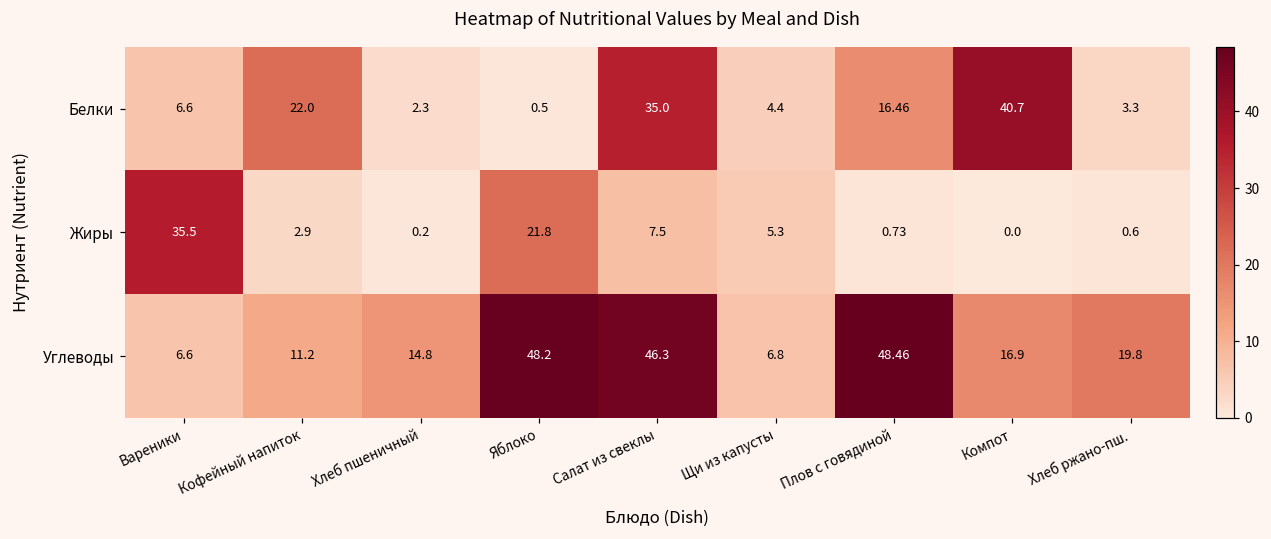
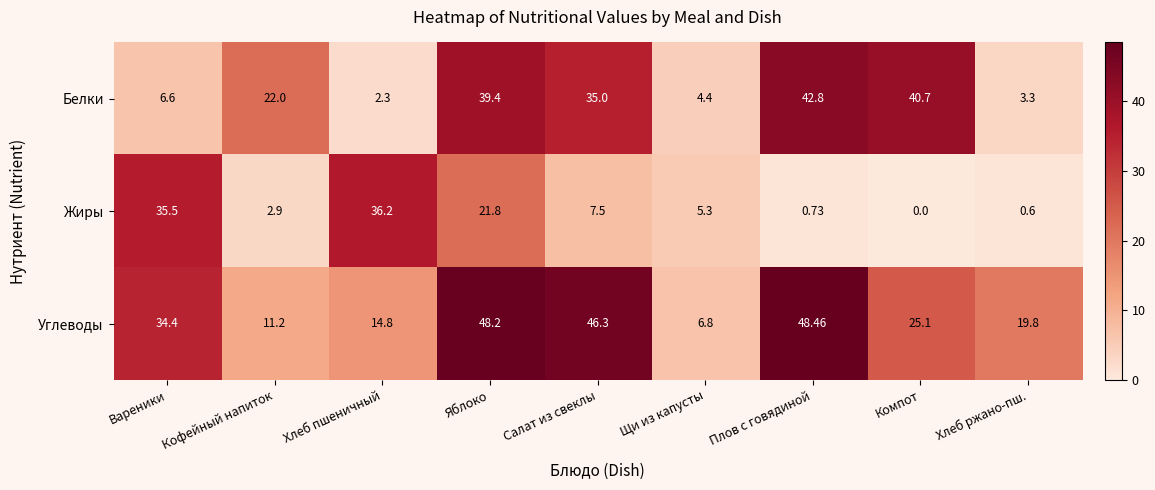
  {
    "Белки": {
      "Вареники": 6.6,
      "Кофейный напиток": 22.0,
      "Хлеб пшеничный": 2.3,
-     "Яблоко": 0.5,
+     "Яблоко": 39.4,
      "Салат из свеклы": 35.0,
      "Щи из капусты": 4.4,
-     "Плов с говядиной": 16.46,
+     "Плов с говядиной": 42.8,
      "Компот": 40.7,
      "Хлеб ржано-пш.": 3.3
    },
    "Жиры": {
      "Вареники": 35.5,
      "Кофейный напиток": 2.9,
-     "Хлеб пшеничный": 0.2,
+     "Хлеб пшеничный": 36.2,
      "Яблоко": 21.8,
      "Салат из свеклы": 7.5,
      "Щи из капусты": 5.3,
      "Плов с говядиной": 0.73,
      "Компот": 0.0,
      "Хлеб ржано-пш.": 0.6
    },
    "Углеводы": {
-     "Вареники": 6.6,
+     "Вареники": 34.4,
      "Кофейный напиток": 11.2,
      "Хлеб пшеничный": 14.8,
      "Яблоко": 48.2,
      "Салат из свеклы": 46.3,
      "Щи из капусты": 6.8,
      "Плов с говядиной": 48.46,
-     "Компот": 16.9,
+     "Компот": 25.1,
      "Хлеб ржано-пш.": 19.8
    }
  }
